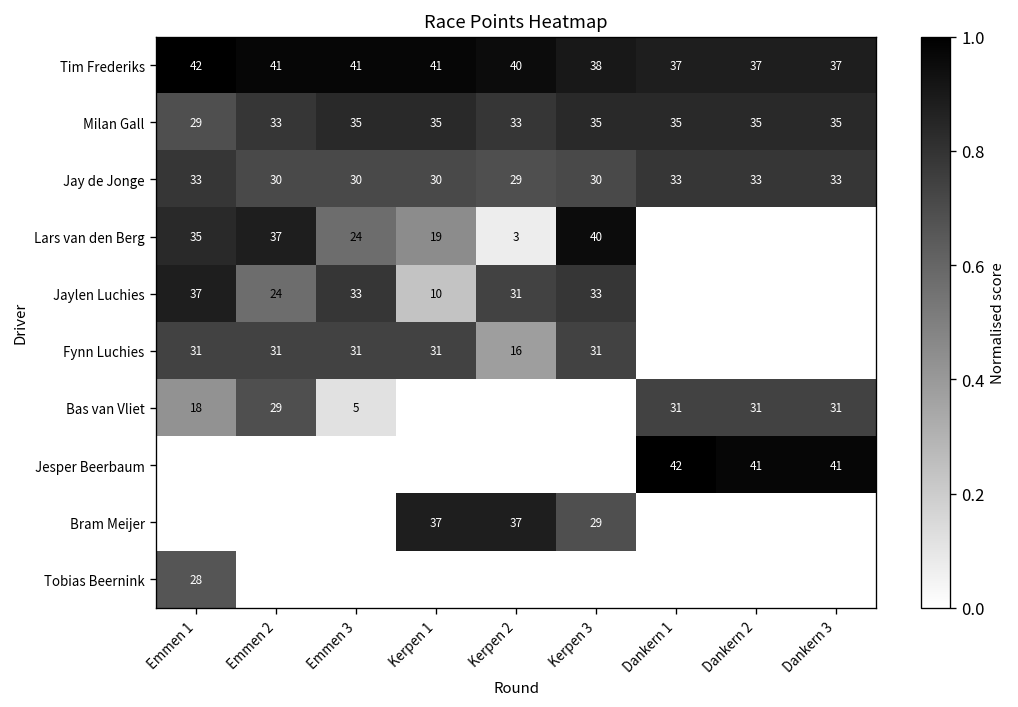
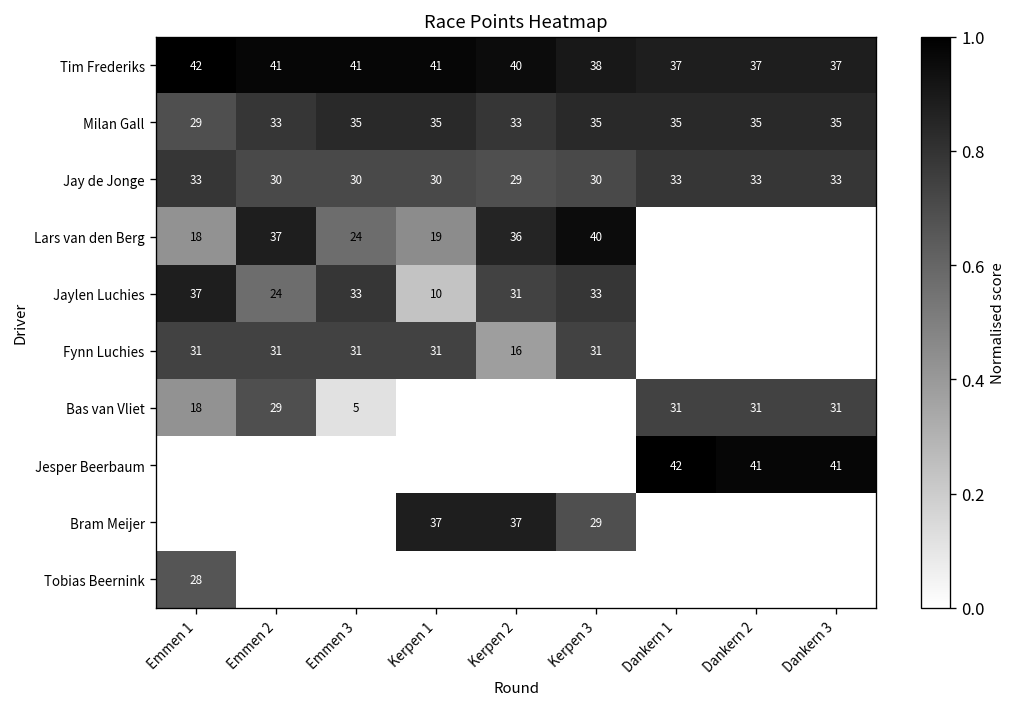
  {
    "Tim Frederiks": {
      "Emmen 1": 42,
      "Emmen 2": 41,
      "Emmen 3": 41,
      "Kerpen 1": 41,
      "Kerpen 2": 40,
      "Kerpen 3": 38,
      "Dankern 1": 37,
      "Dankern 2": 37,
      "Dankern 3": 37
    },
    "Milan Gall": {
      "Emmen 1": 29,
      "Emmen 2": 33,
      "Emmen 3": 35,
      "Kerpen 1": 35,
      "Kerpen 2": 33,
      "Kerpen 3": 35,
      "Dankern 1": 35,
      "Dankern 2": 35,
      "Dankern 3": 35
    },
    "Jay de Jonge": {
      "Emmen 1": 33,
      "Emmen 2": 30,
      "Emmen 3": 30,
      "Kerpen 1": 30,
      "Kerpen 2": 29,
      "Kerpen 3": 30,
      "Dankern 1": 33,
      "Dankern 2": 33,
      "Dankern 3": 33
    },
    "Lars van den Berg": {
-     "Emmen 1": 35,
+     "Emmen 1": 18,
      "Emmen 2": 37,
      "Emmen 3": 24,
      "Kerpen 1": 19,
-     "Kerpen 2": 3,
+     "Kerpen 2": 36,
      "Kerpen 3": 40
    },
    "Jaylen Luchies": {
      "Emmen 1": 37,
      "Emmen 2": 24,
      "Emmen 3": 33,
      "Kerpen 1": 10,
      "Kerpen 2": 31,
      "Kerpen 3": 33
    },
    "Fynn Luchies": {
      "Emmen 1": 31,
      "Emmen 2": 31,
      "Emmen 3": 31,
      "Kerpen 1": 31,
      "Kerpen 2": 16,
      "Kerpen 3": 31
    },
    "Bas van Vliet": {
      "Emmen 1": 18,
      "Emmen 2": 29,
      "Emmen 3": 5,
      "Dankern 1": 31,
      "Dankern 2": 31,
      "Dankern 3": 31
    },
    "Jesper Beerbaum": {
      "Dankern 1": 42,
      "Dankern 2": 41,
      "Dankern 3": 41
    },
    "Bram Meijer": {
      "Kerpen 1": 37,
      "Kerpen 2": 37,
      "Kerpen 3": 29
    },
    "Tobias Beernink": {
      "Emmen 1": 28
    }
  }
